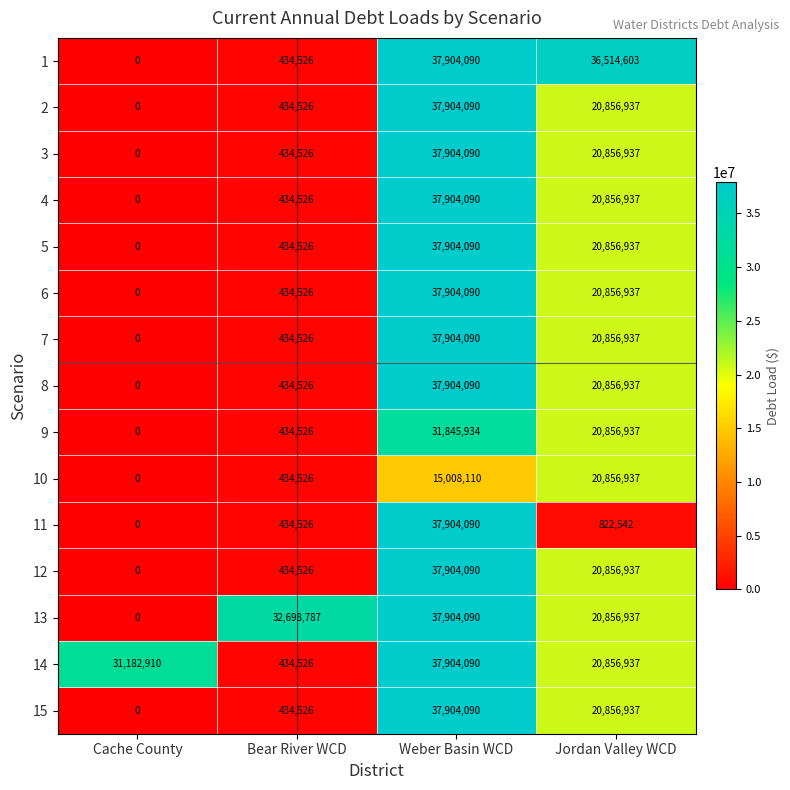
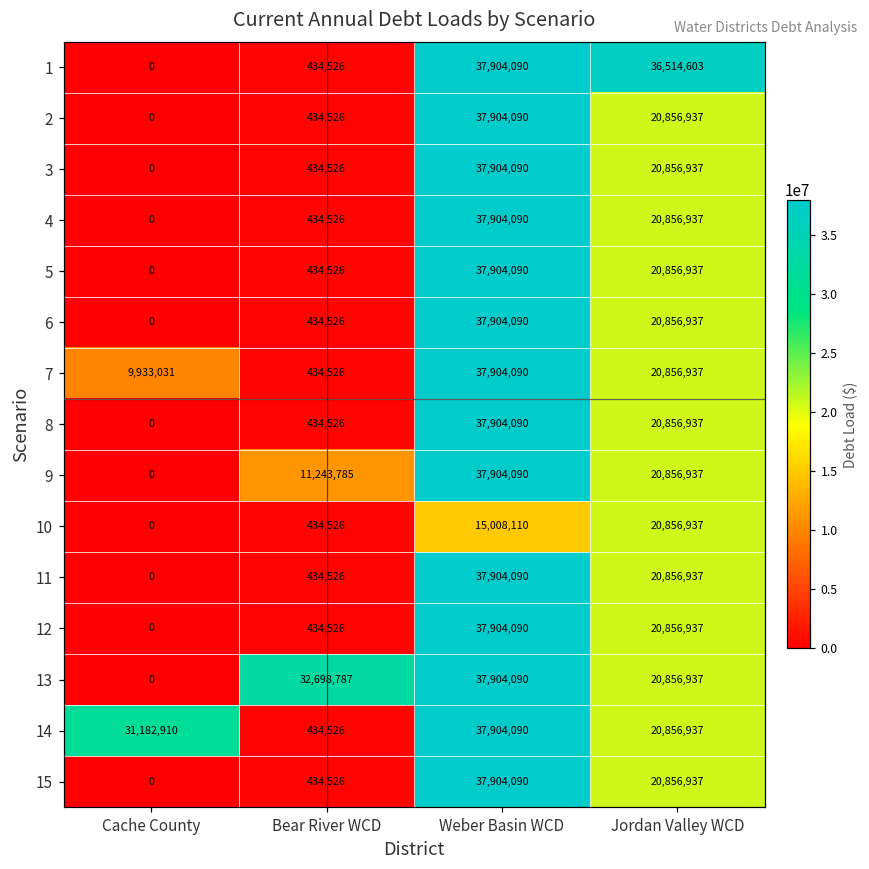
  {
    "1": {
      "Cache County": "0",
      "Bear River WCD": "434,526",
      "Weber Basin WCD": "37,904,090",
      "Jordan Valley WCD": "36,514,603"
    },
    "2": {
      "Cache County": "0",
      "Bear River WCD": "434,526",
      "Weber Basin WCD": "37,904,090",
      "Jordan Valley WCD": "20,856,937"
    },
    "3": {
      "Cache County": "0",
      "Bear River WCD": "434,526",
      "Weber Basin WCD": "37,904,090",
      "Jordan Valley WCD": "20,856,937"
    },
    "4": {
      "Cache County": "0",
      "Bear River WCD": "434,526",
      "Weber Basin WCD": "37,904,090",
      "Jordan Valley WCD": "20,856,937"
    },
    "5": {
      "Cache County": "0",
      "Bear River WCD": "434,526",
      "Weber Basin WCD": "37,904,090",
      "Jordan Valley WCD": "20,856,937"
    },
    "6": {
      "Cache County": "0",
      "Bear River WCD": "434,526",
      "Weber Basin WCD": "37,904,090",
      "Jordan Valley WCD": "20,856,937"
    },
    "7": {
-     "Cache County": "0",
+     "Cache County": "9,933,031",
      "Bear River WCD": "434,526",
      "Weber Basin WCD": "37,904,090",
      "Jordan Valley WCD": "20,856,937"
    },
    "8": {
      "Cache County": "0",
      "Bear River WCD": "434,526",
      "Weber Basin WCD": "37,904,090",
      "Jordan Valley WCD": "20,856,937"
    },
    "9": {
      "Cache County": "0",
-     "Bear River WCD": "434,526",
-     "Weber Basin WCD": "31,845,934",
+     "Bear River WCD": "11,243,785",
+     "Weber Basin WCD": "37,904,090",
      "Jordan Valley WCD": "20,856,937"
    },
    "10": {
      "Cache County": "0",
      "Bear River WCD": "434,526",
      "Weber Basin WCD": "15,008,110",
      "Jordan Valley WCD": "20,856,937"
    },
    "11": {
      "Cache County": "0",
      "Bear River WCD": "434,526",
      "Weber Basin WCD": "37,904,090",
-     "Jordan Valley WCD": "822,542"
+     "Jordan Valley WCD": "20,856,937"
    },
    "12": {
      "Cache County": "0",
      "Bear River WCD": "434,526",
      "Weber Basin WCD": "37,904,090",
      "Jordan Valley WCD": "20,856,937"
    },
    "13": {
      "Cache County": "0",
      "Bear River WCD": "32,698,787",
      "Weber Basin WCD": "37,904,090",
      "Jordan Valley WCD": "20,856,937"
    },
    "14": {
      "Cache County": "31,182,910",
      "Bear River WCD": "434,526",
      "Weber Basin WCD": "37,904,090",
      "Jordan Valley WCD": "20,856,937"
    },
    "15": {
      "Cache County": "0",
      "Bear River WCD": "434,526",
      "Weber Basin WCD": "37,904,090",
      "Jordan Valley WCD": "20,856,937"
    }
  }
